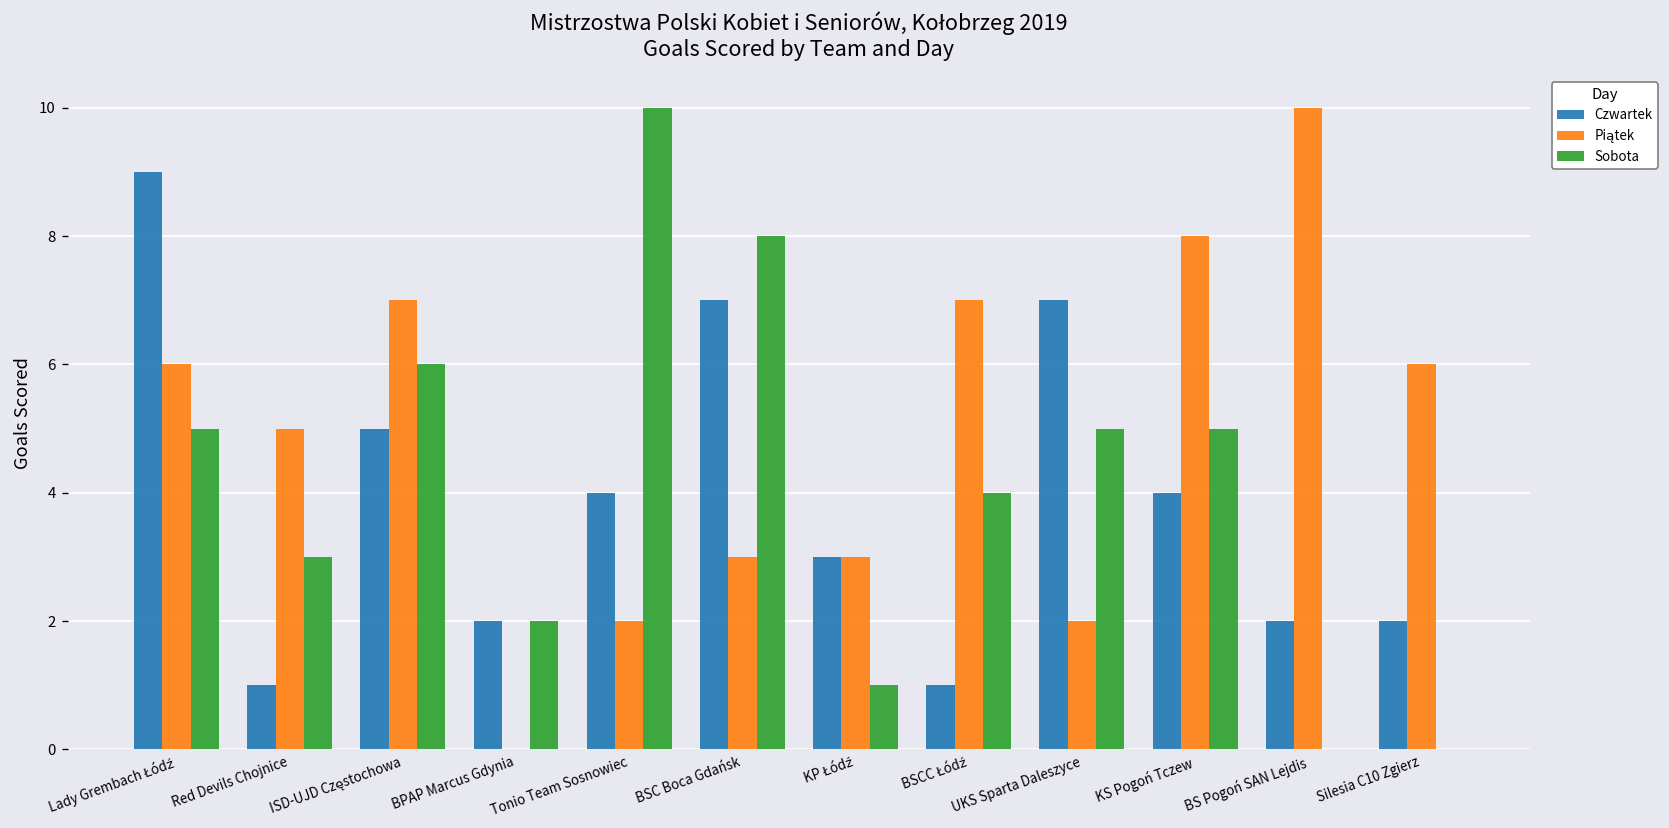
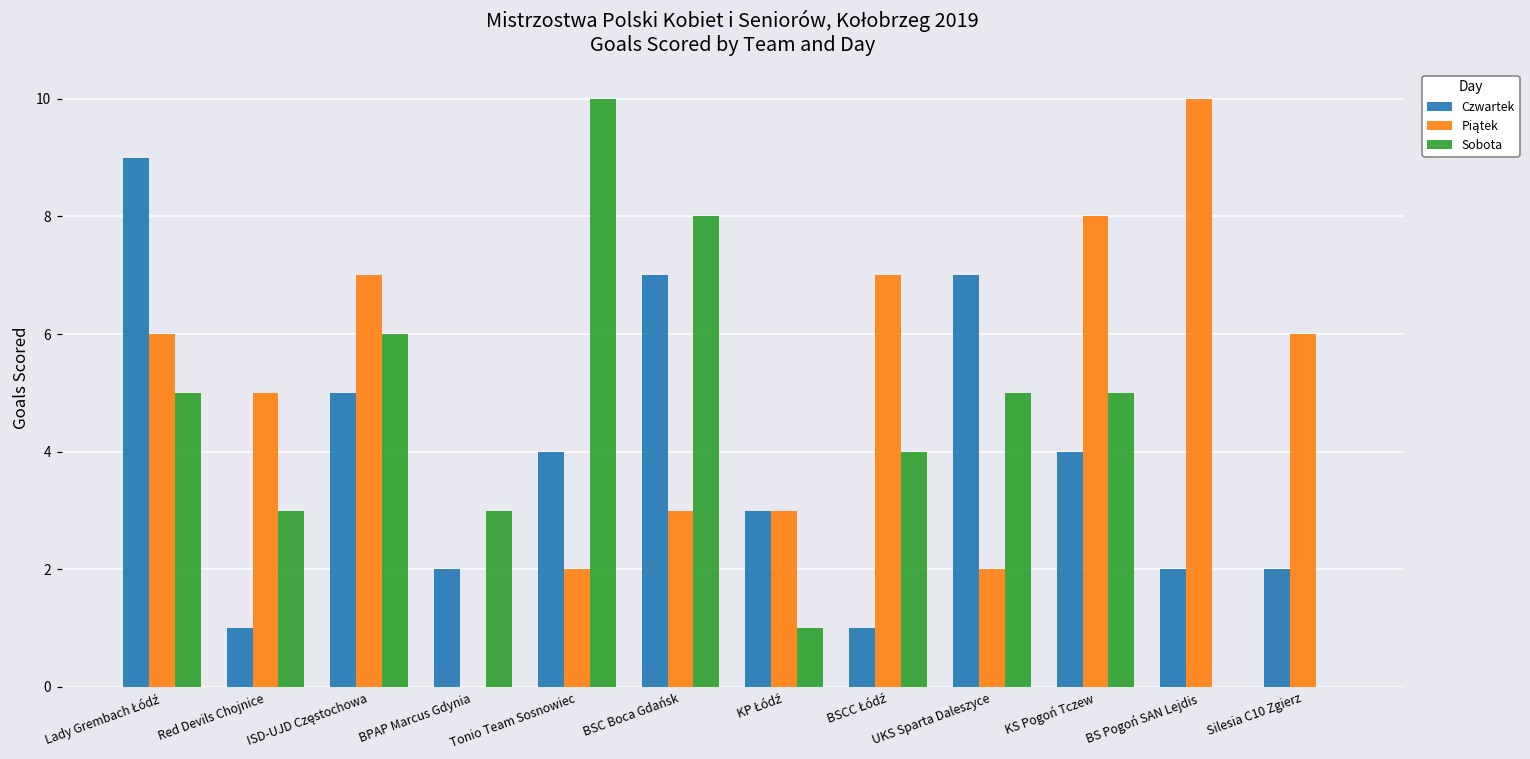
  {
    "Czwartek": {
      "Lady Grembach Łódź": 9,
      "Red Devils Chojnice": 1,
      "ISD-UJD Częstochowa": 5,
      "BPAP Marcus Gdynia": 2,
      "Tonio Team Sosnowiec": 4,
      "BSC Boca Gdańsk": 7,
      "KP Łódź": 3,
      "BSCC Łódź": 1,
      "UKS Sparta Daleszyce": 7,
      "KS Pogoń Tczew": 4,
      "BS Pogoń SAN Lejdis": 2,
      "Silesia C10 Zgierz": 2
    },
    "Piątek": {
      "Lady Grembach Łódź": 6,
      "Red Devils Chojnice": 5,
      "ISD-UJD Częstochowa": 7,
      "BPAP Marcus Gdynia": 0,
      "Tonio Team Sosnowiec": 2,
      "BSC Boca Gdańsk": 3,
      "KP Łódź": 3,
      "BSCC Łódź": 7,
      "UKS Sparta Daleszyce": 2,
      "KS Pogoń Tczew": 8,
      "BS Pogoń SAN Lejdis": 10,
      "Silesia C10 Zgierz": 6
    },
    "Sobota": {
      "Lady Grembach Łódź": 5,
      "Red Devils Chojnice": 3,
      "ISD-UJD Częstochowa": 6,
-     "BPAP Marcus Gdynia": 2,
+     "BPAP Marcus Gdynia": 3,
      "Tonio Team Sosnowiec": 10,
      "BSC Boca Gdańsk": 8,
      "KP Łódź": 1,
      "BSCC Łódź": 4,
      "UKS Sparta Daleszyce": 5,
      "KS Pogoń Tczew": 5,
      "BS Pogoń SAN Lejdis": 0,
      "Silesia C10 Zgierz": 0
    }
  }
